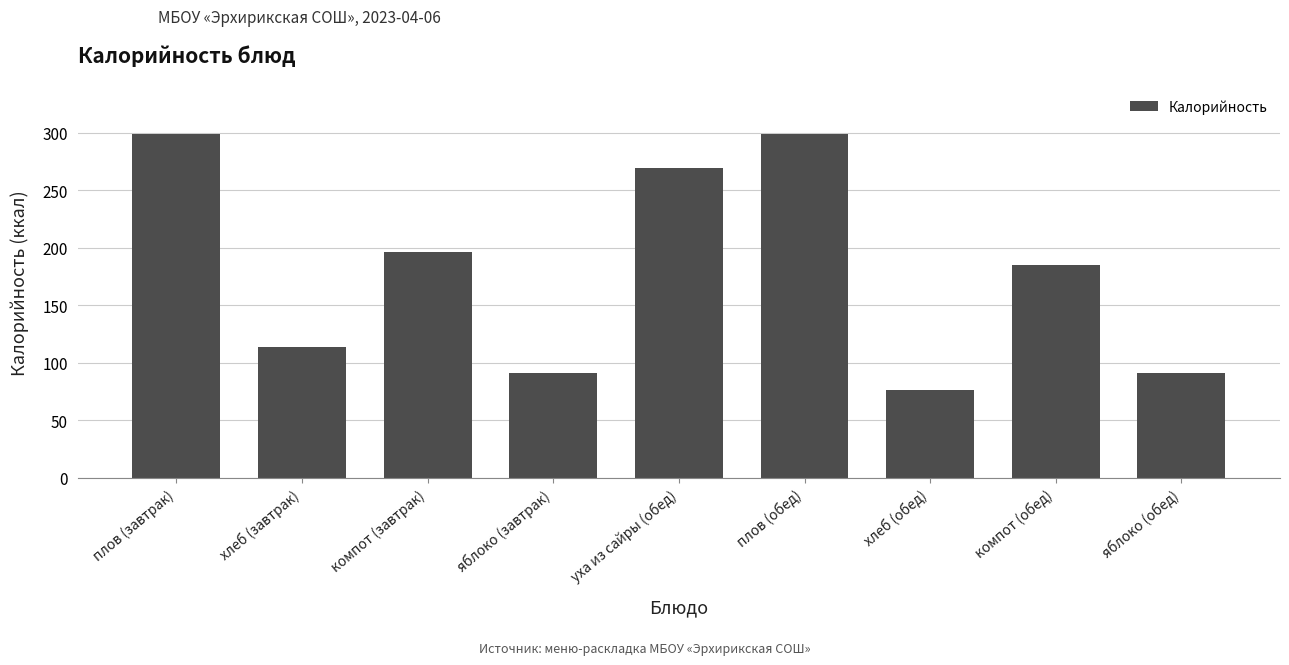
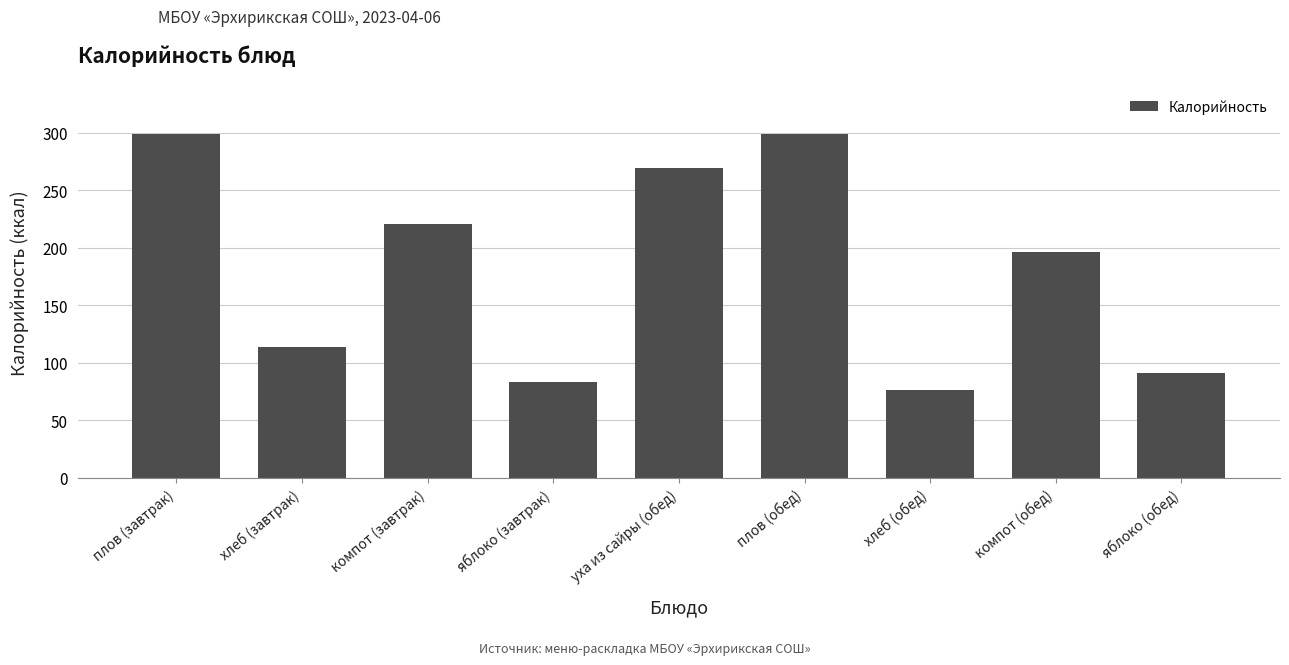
  {
    "плов (завтрак)": 299,
    "хлеб (завтрак)": 114,
-   "компот (завтрак)": 196,
-   "яблоко (завтрак)": 91,
+   "компот (завтрак)": 221,
+   "яблоко (завтрак)": 84,
    "уха из сайры (обед)": 269,
    "плов (обед)": 299,
    "хлеб (обед)": 76,
-   "компот (обед)": 185,
+   "компот (обед)": 196,
    "яблоко (обед)": 91
  }
